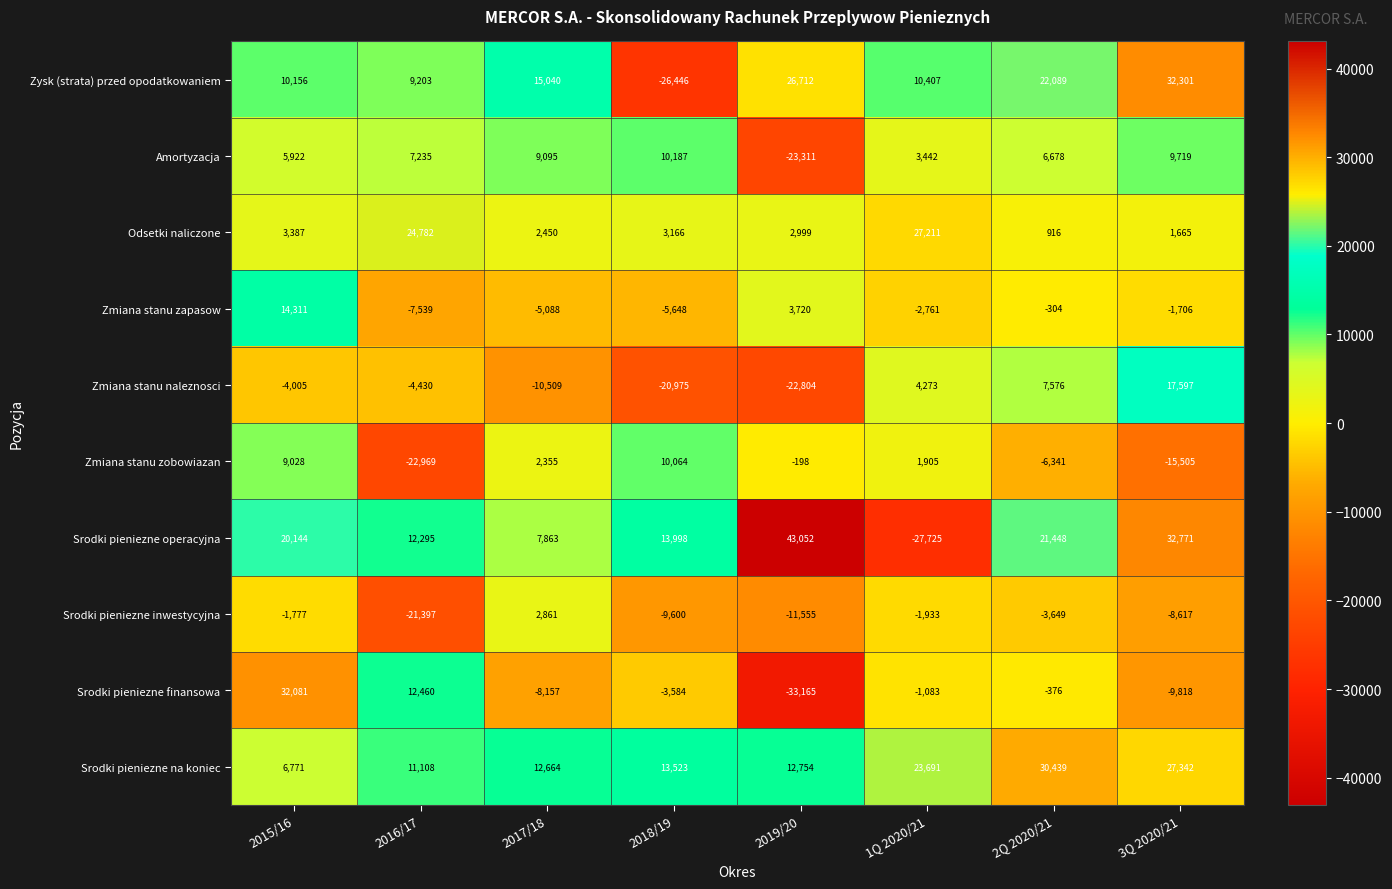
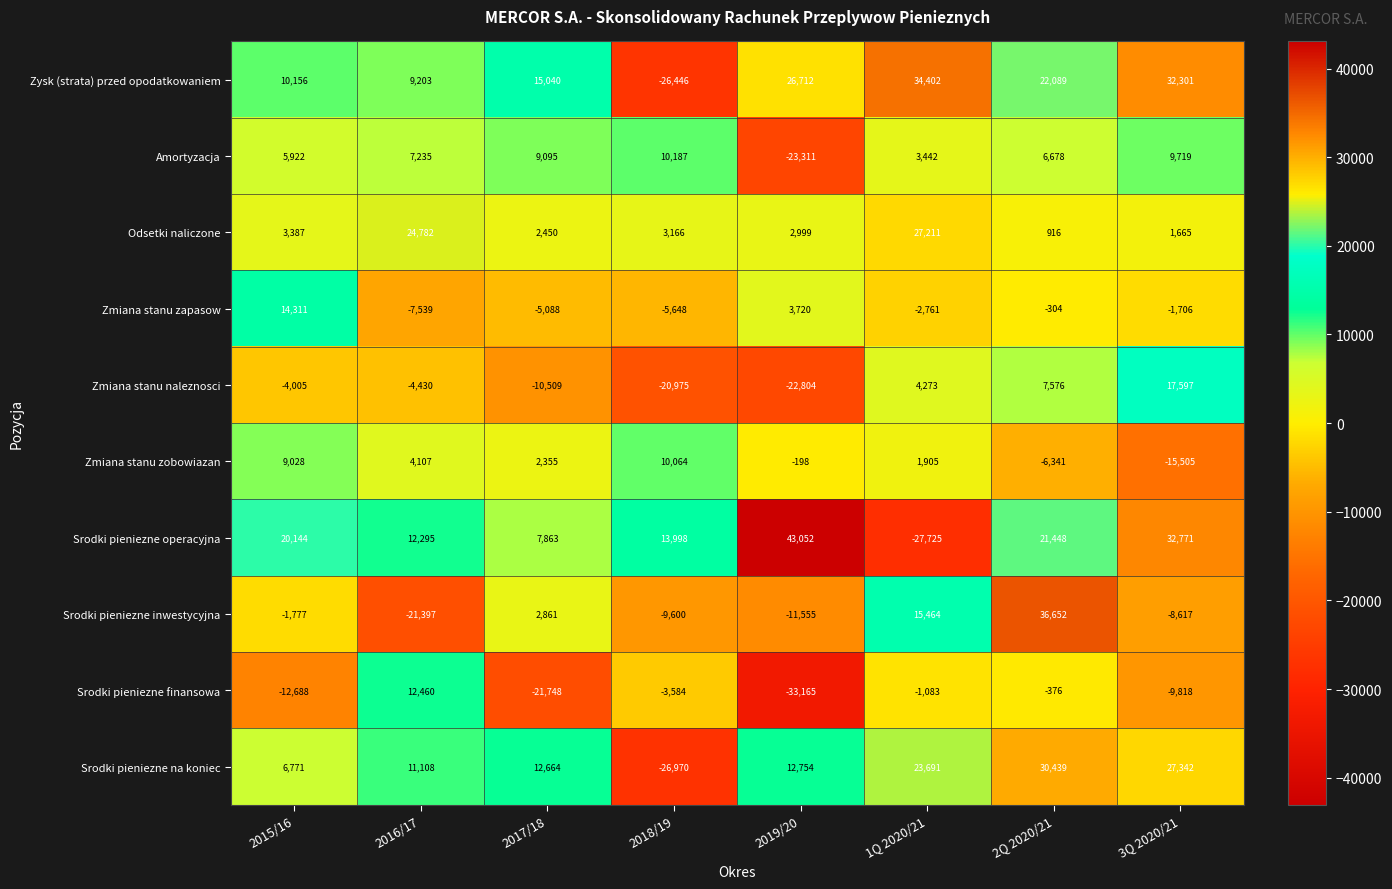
  {
    "Zysk (strata) przed opodatkowaniem": {
      "2015/16": "10,156",
      "2016/17": "9,203",
      "2017/18": "15,040",
      "2018/19": "-26,446",
      "2019/20": "26,712",
-     "1Q 2020/21": "10,407",
+     "1Q 2020/21": "34,402",
      "2Q 2020/21": "22,089",
      "3Q 2020/21": "32,301"
    },
    "Amortyzacja": {
      "2015/16": "5,922",
      "2016/17": "7,235",
      "2017/18": "9,095",
      "2018/19": "10,187",
      "2019/20": "-23,311",
      "1Q 2020/21": "3,442",
      "2Q 2020/21": "6,678",
      "3Q 2020/21": "9,719"
    },
    "Odsetki naliczone": {
      "2015/16": "3,387",
      "2016/17": "24,782",
      "2017/18": "2,450",
      "2018/19": "3,166",
      "2019/20": "2,999",
      "1Q 2020/21": "27,211",
      "2Q 2020/21": "916",
      "3Q 2020/21": "1,665"
    },
    "Zmiana stanu zapasow": {
      "2015/16": "14,311",
      "2016/17": "-7,539",
      "2017/18": "-5,088",
      "2018/19": "-5,648",
      "2019/20": "3,720",
      "1Q 2020/21": "-2,761",
      "2Q 2020/21": "-304",
      "3Q 2020/21": "-1,706"
    },
    "Zmiana stanu naleznosci": {
      "2015/16": "-4,005",
      "2016/17": "-4,430",
      "2017/18": "-10,509",
      "2018/19": "-20,975",
      "2019/20": "-22,804",
      "1Q 2020/21": "4,273",
      "2Q 2020/21": "7,576",
      "3Q 2020/21": "17,597"
    },
    "Zmiana stanu zobowiazan": {
      "2015/16": "9,028",
-     "2016/17": "-22,969",
+     "2016/17": "4,107",
      "2017/18": "2,355",
      "2018/19": "10,064",
      "2019/20": "-198",
      "1Q 2020/21": "1,905",
      "2Q 2020/21": "-6,341",
      "3Q 2020/21": "-15,505"
    },
    "Srodki pieniezne operacyjna": {
      "2015/16": "20,144",
      "2016/17": "12,295",
      "2017/18": "7,863",
      "2018/19": "13,998",
      "2019/20": "43,052",
      "1Q 2020/21": "-27,725",
      "2Q 2020/21": "21,448",
      "3Q 2020/21": "32,771"
    },
    "Srodki pieniezne inwestycyjna": {
      "2015/16": "-1,777",
      "2016/17": "-21,397",
      "2017/18": "2,861",
      "2018/19": "-9,600",
      "2019/20": "-11,555",
-     "1Q 2020/21": "-1,933",
-     "2Q 2020/21": "-3,649",
+     "1Q 2020/21": "15,464",
+     "2Q 2020/21": "36,652",
      "3Q 2020/21": "-8,617"
    },
    "Srodki pieniezne finansowa": {
-     "2015/16": "32,081",
+     "2015/16": "-12,688",
      "2016/17": "12,460",
-     "2017/18": "-8,157",
+     "2017/18": "-21,748",
      "2018/19": "-3,584",
      "2019/20": "-33,165",
      "1Q 2020/21": "-1,083",
      "2Q 2020/21": "-376",
      "3Q 2020/21": "-9,818"
    },
    "Srodki pieniezne na koniec": {
      "2015/16": "6,771",
      "2016/17": "11,108",
      "2017/18": "12,664",
-     "2018/19": "13,523",
+     "2018/19": "-26,970",
      "2019/20": "12,754",
      "1Q 2020/21": "23,691",
      "2Q 2020/21": "30,439",
      "3Q 2020/21": "27,342"
    }
  }
